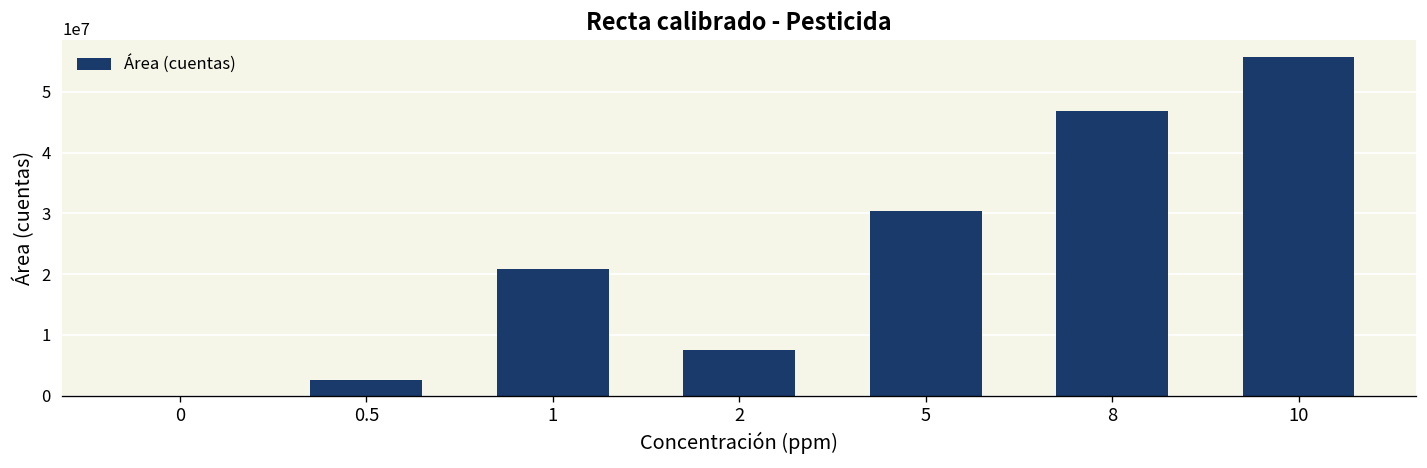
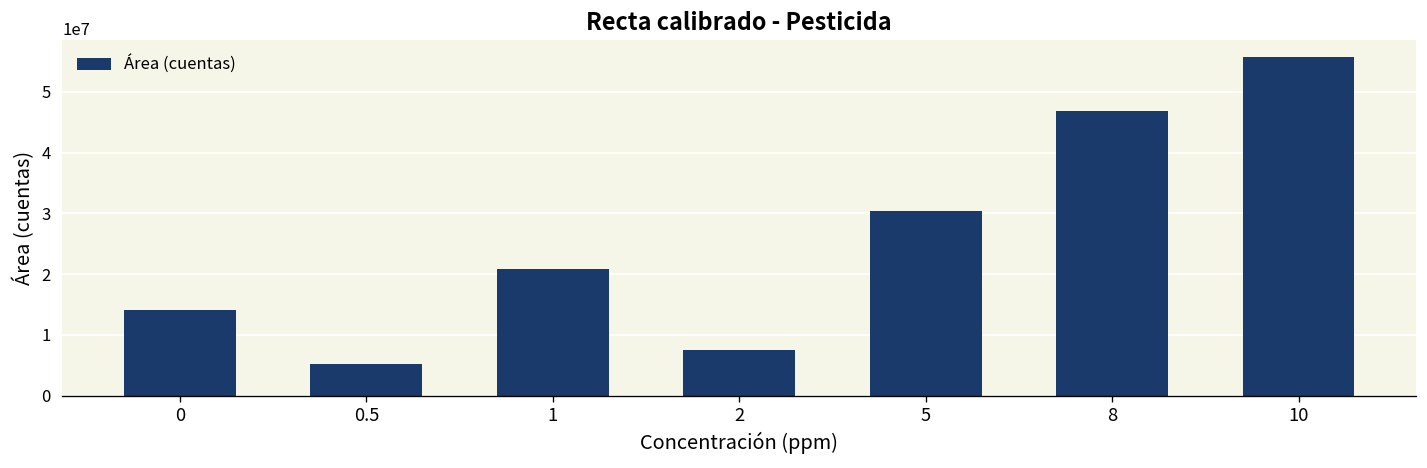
  {
-   "0": 0,
-   "0.5": 3000000,
+   "0": 14000000,
+   "0.5": 5000000,
    "1": 21000000,
    "2": 8000000,
    "5": 30000000,
    "8": 47000000,
    "10": 56000000
  }
